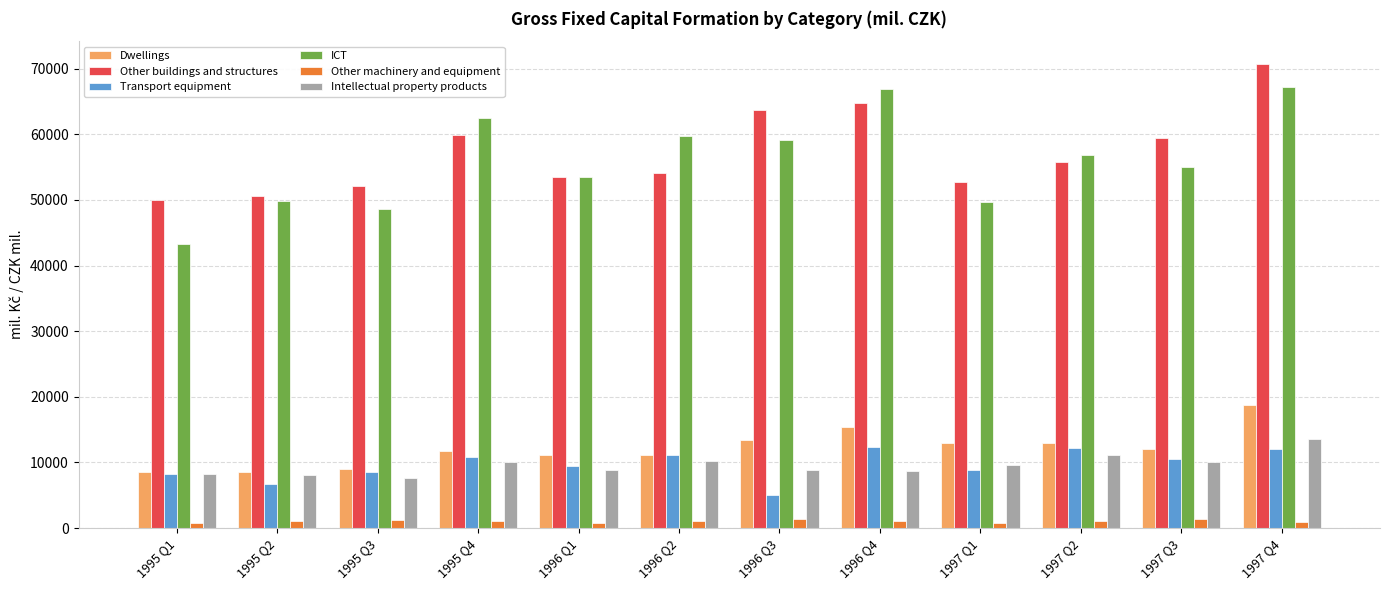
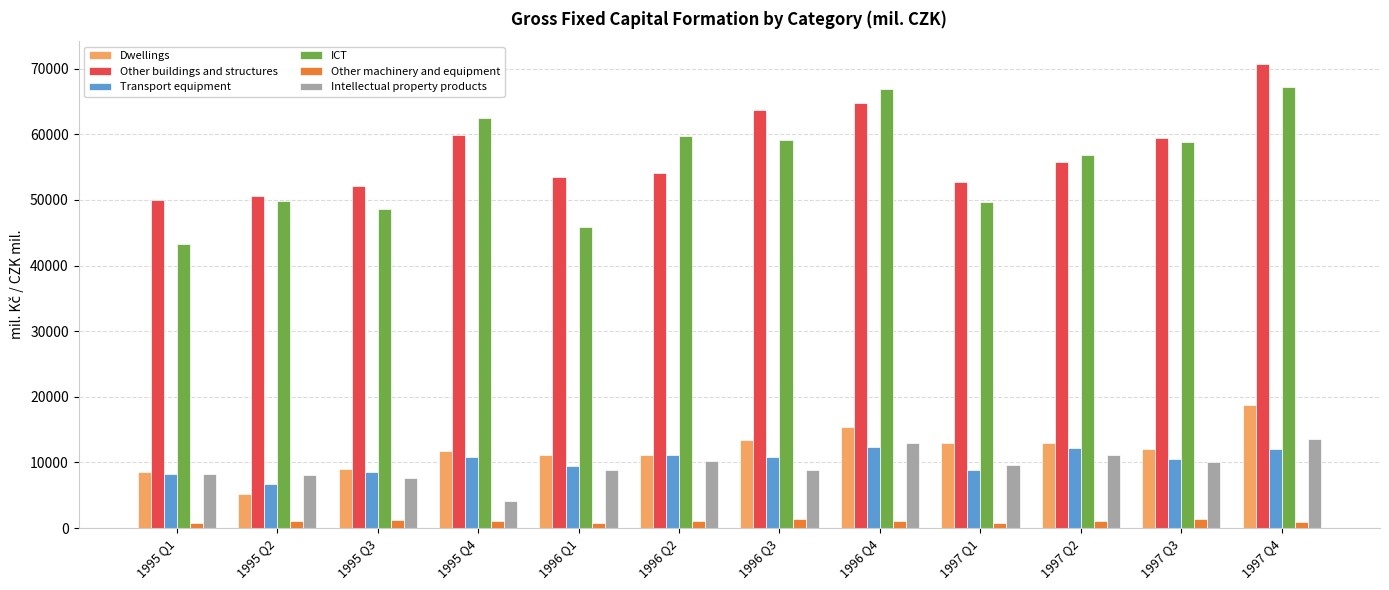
  {
    "Dwellings": {
      "1995 Q1": 9000,
-     "1995 Q2": 9000,
+     "1995 Q2": 5000,
      "1995 Q3": 9000,
      "1995 Q4": 12000,
      "1996 Q1": 11000,
      "1996 Q2": 11000,
      "1996 Q3": 13000,
      "1996 Q4": 15000,
      "1997 Q1": 13000,
      "1997 Q2": 13000,
      "1997 Q3": 12000,
      "1997 Q4": 19000
    },
    "Other buildings and structures": {
      "1995 Q1": 50000,
      "1995 Q2": 51000,
      "1995 Q3": 52000,
      "1995 Q4": 60000,
      "1996 Q1": 54000,
      "1996 Q2": 54000,
      "1996 Q3": 64000,
      "1996 Q4": 65000,
      "1997 Q1": 53000,
      "1997 Q2": 56000,
      "1997 Q3": 59000,
      "1997 Q4": 71000
    },
    "Transport equipment": {
      "1995 Q1": 8000,
      "1995 Q2": 7000,
      "1995 Q3": 9000,
      "1995 Q4": 11000,
      "1996 Q1": 9000,
      "1996 Q2": 11000,
-     "1996 Q3": 5000,
+     "1996 Q3": 11000,
      "1996 Q4": 12000,
      "1997 Q1": 9000,
      "1997 Q2": 12000,
      "1997 Q3": 11000,
      "1997 Q4": 12000
    },
    "ICT": {
      "1995 Q1": 43000,
      "1995 Q2": 50000,
      "1995 Q3": 49000,
      "1995 Q4": 62000,
-     "1996 Q1": 54000,
+     "1996 Q1": 46000,
      "1996 Q2": 60000,
      "1996 Q3": 59000,
      "1996 Q4": 67000,
      "1997 Q1": 50000,
      "1997 Q2": 57000,
-     "1997 Q3": 55000,
+     "1997 Q3": 59000,
      "1997 Q4": 67000
    },
    "Other machinery and equipment": {
      "1995 Q1": 1000,
      "1995 Q2": 1000,
      "1995 Q3": 1000,
      "1995 Q4": 1000,
      "1996 Q1": 1000,
      "1996 Q2": 1000,
      "1996 Q3": 1000,
      "1996 Q4": 1000,
      "1997 Q1": 1000,
      "1997 Q2": 1000,
      "1997 Q3": 1000,
      "1997 Q4": 1000
    },
    "Intellectual property products": {
      "1995 Q1": 8000,
      "1995 Q2": 8000,
      "1995 Q3": 8000,
-     "1995 Q4": 10000,
+     "1995 Q4": 4000,
      "1996 Q1": 9000,
      "1996 Q2": 10000,
      "1996 Q3": 9000,
-     "1996 Q4": 9000,
+     "1996 Q4": 13000,
      "1997 Q1": 10000,
      "1997 Q2": 11000,
      "1997 Q3": 10000,
      "1997 Q4": 14000
    }
  }
